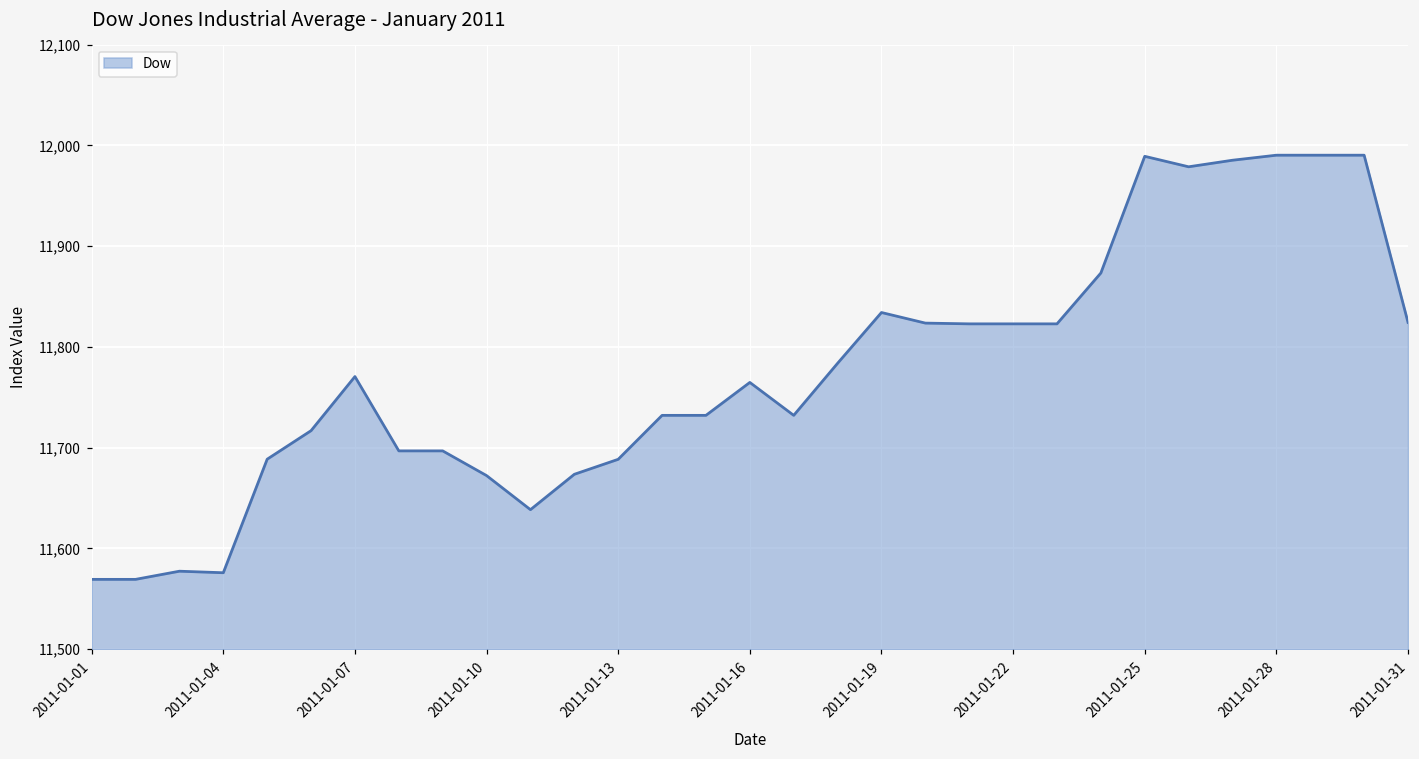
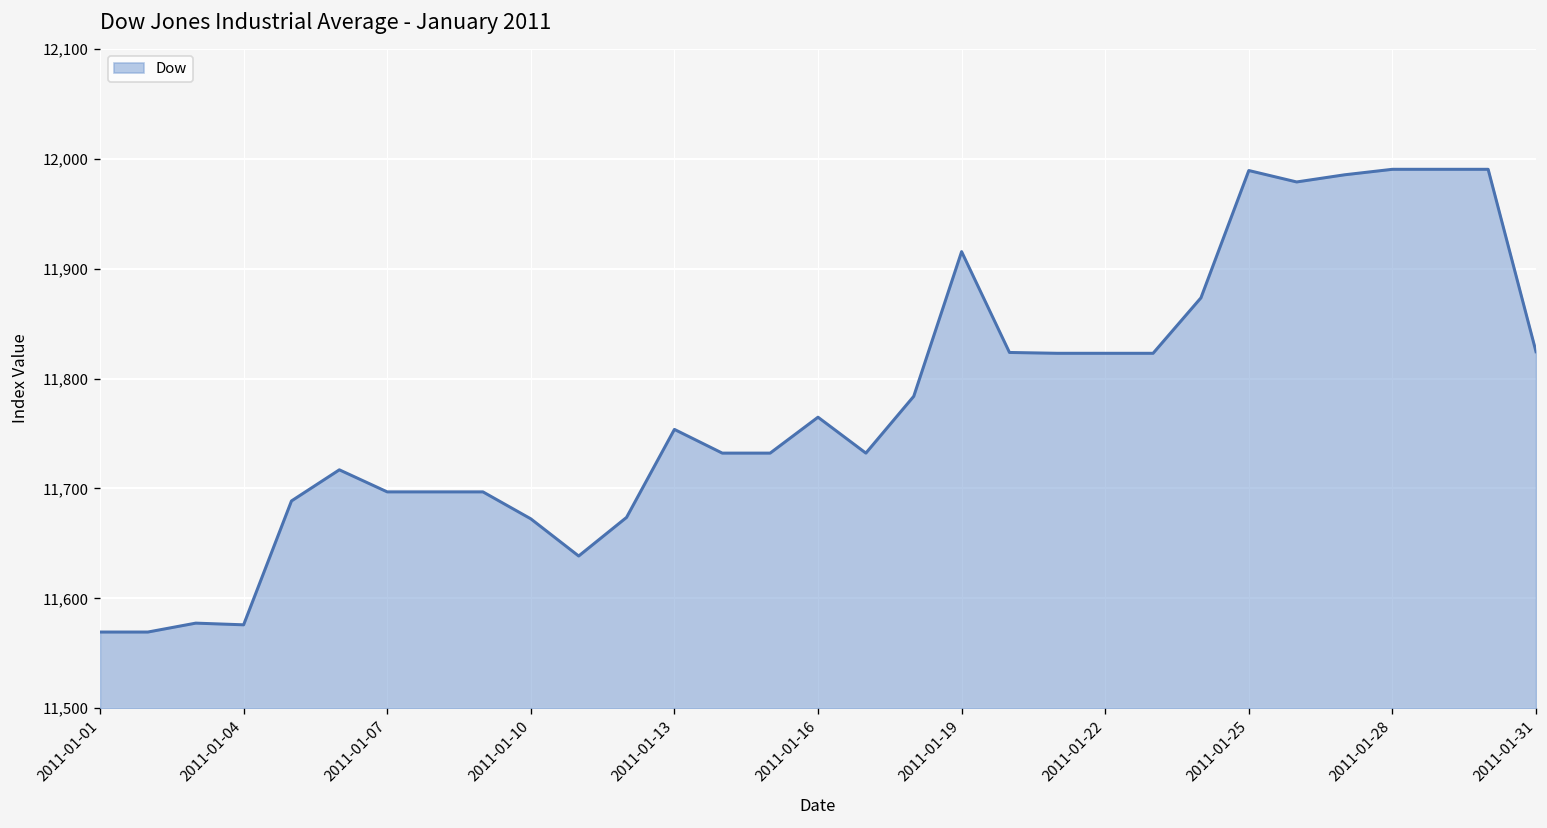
  {
    "2011-01-01": "11,570",
    "2011-01-04": "11,580",
-   "2011-01-07": "11,770",
+   "2011-01-07": "11,700",
    "2011-01-10": "11,670",
-   "2011-01-13": "11,690",
+   "2011-01-13": "11,750",
    "2011-01-16": "11,760",
-   "2011-01-19": "11,830",
+   "2011-01-19": "11,920",
    "2011-01-22": "11,820",
    "2011-01-25": "11,990",
    "2011-01-28": "11,990",
    "2011-01-31": "11,820"
  }
